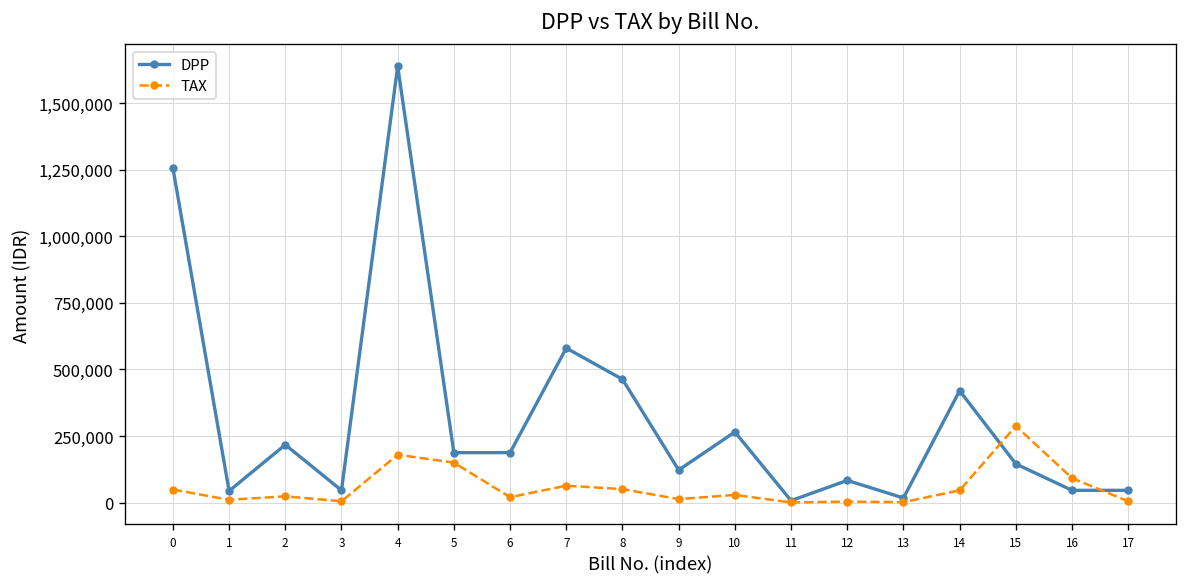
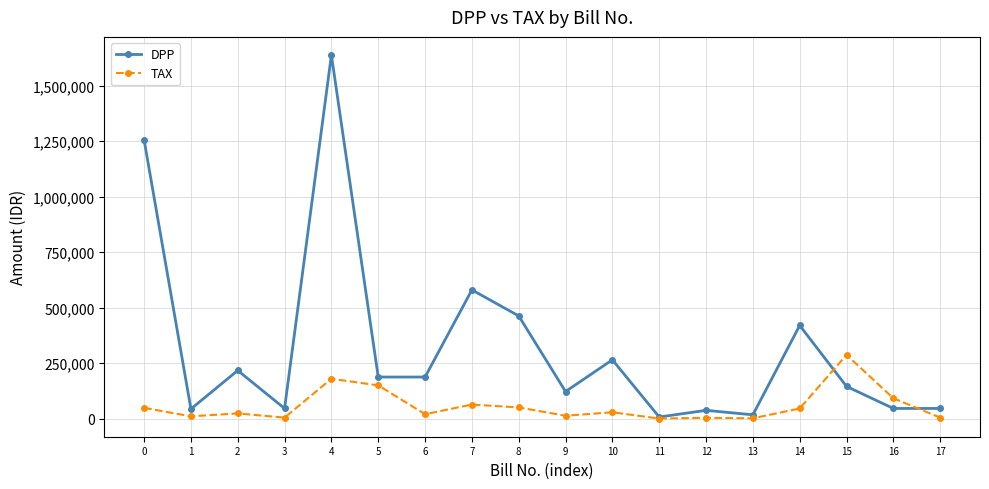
  {
    "DPP": {
      "0": "1,260,000",
      "1": "40,000",
      "2": "220,000",
      "3": "50,000",
      "4": "1,640,000",
      "5": "190,000",
      "6": "190,000",
      "7": "580,000",
      "8": "460,000",
      "9": "120,000",
      "10": "270,000",
-     "12": "80,000",
+     "12": "40,000",
      "13": "20,000",
      "14": "420,000",
      "15": "150,000",
      "16": "50,000",
      "17": "50,000"
    },
    "TAX": {
      "0": "50,000",
      "1": "10,000",
      "2": "20,000",
      "3": "10,000",
      "4": "180,000",
      "5": "150,000",
      "6": "20,000",
      "7": "60,000",
      "8": "50,000",
      "9": "10,000",
      "10": "30,000",
      "12": "0",
      "13": "0",
      "14": "50,000",
      "15": "290,000",
      "16": "90,000",
      "17": "10,000"
    }
  }
